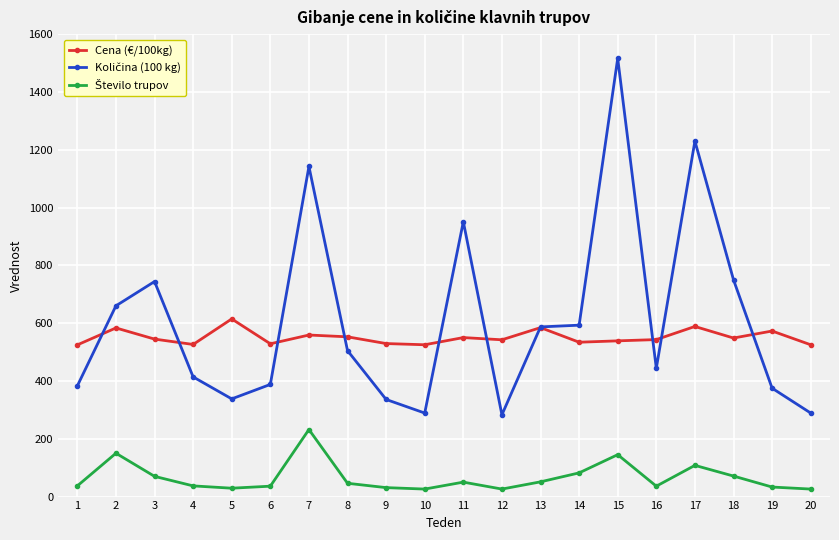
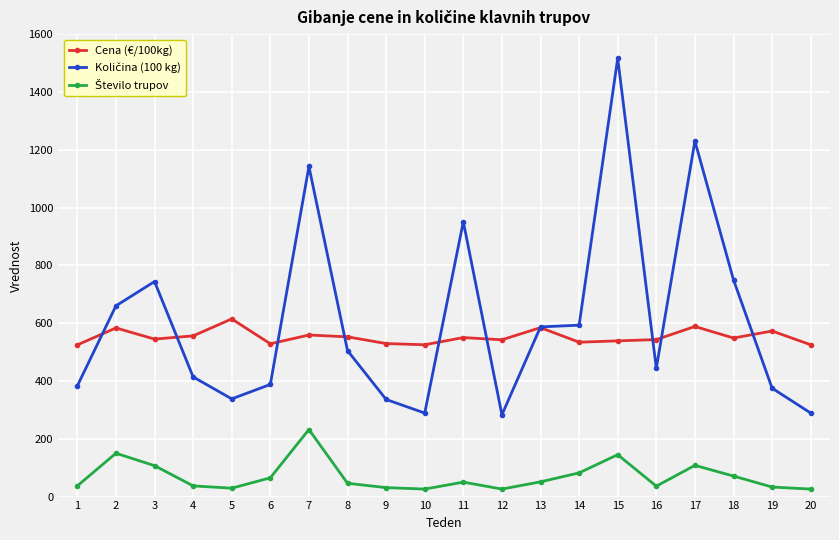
  {
    "Cena (€/100kg)": {
      "1": 520,
      "2": 580,
      "3": 540,
-     "4": 530,
+     "4": 560,
      "5": 610,
      "6": 530,
      "7": 560,
      "8": 550,
      "9": 530,
      "10": 530,
      "11": 550,
      "12": 540,
      "14": 530,
      "15": 540,
      "16": 540,
      "17": 590,
      "18": 550,
      "19": 570,
      "20": 530
    },
    "Količina (100 kg)": {
      "1": 380,
      "2": 660,
      "3": 740,
      "4": 410,
      "5": 340,
      "6": 390,
      "7": 1140,
      "8": 510,
      "9": 340,
      "10": 290,
      "11": 950,
      "12": 280,
      "14": 590,
      "15": 1520,
      "16": 440,
      "17": 1230,
      "18": 750,
      "19": 380,
      "20": 290
    },
    "Število trupov": {
      "1": 40,
      "2": 150,
-     "3": 70,
+     "3": 110,
      "4": 40,
      "5": 30,
-     "6": 40,
+     "6": 70,
      "7": 230,
      "8": 50,
      "9": 30,
      "10": 30,
      "11": 50,
      "12": 30,
      "13": 50,
      "14": 80,
      "15": 150,
      "16": 40,
      "17": 110,
      "18": 70,
      "19": 30,
      "20": 30
    }
  }
